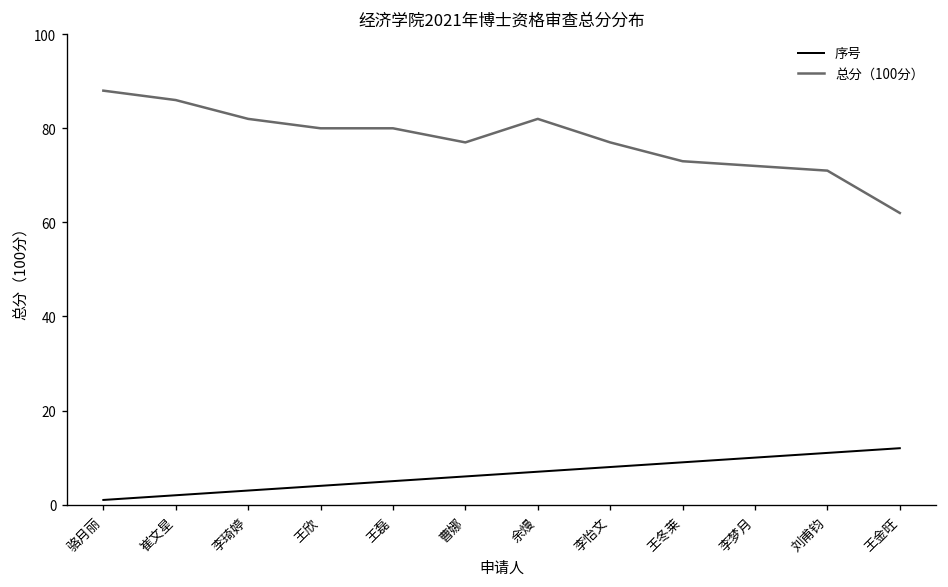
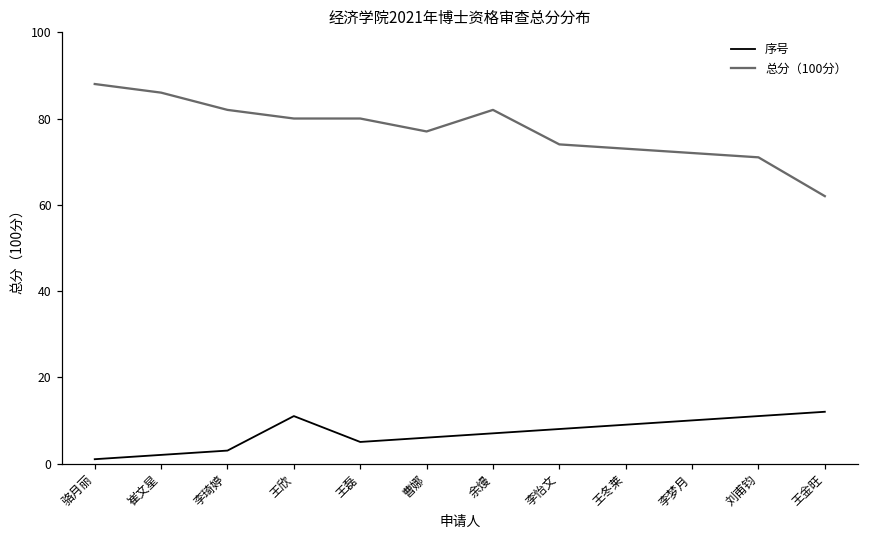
  {
    "序号": {
      "骆月丽": 1,
      "崔文星": 2,
      "李琦婷": 3,
-     "王欣": 4,
+     "王欣": 11,
      "王磊": 5,
      "曹娜": 6,
      "余熳": 7,
      "李怡文": 8,
      "王冬莱": 9,
      "李梦月": 10,
      "刘甫钧": 11,
      "王金旺": 12
    },
    "总分（100分）": {
      "骆月丽": 88,
      "崔文星": 86,
      "李琦婷": 82,
      "王欣": 80,
      "王磊": 80,
      "曹娜": 77,
      "余熳": 82,
-     "李怡文": 77,
+     "李怡文": 74,
      "王冬莱": 73,
      "李梦月": 72,
      "刘甫钧": 71,
      "王金旺": 62
    }
  }
